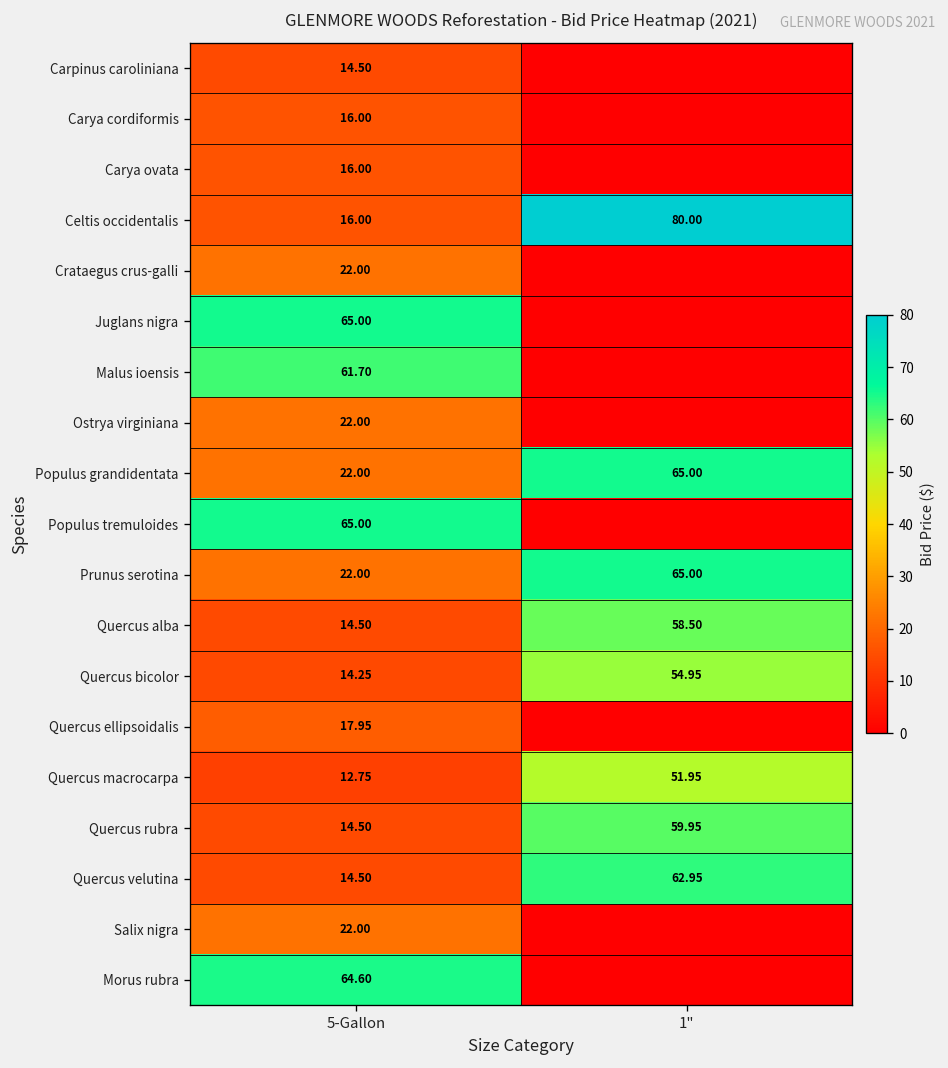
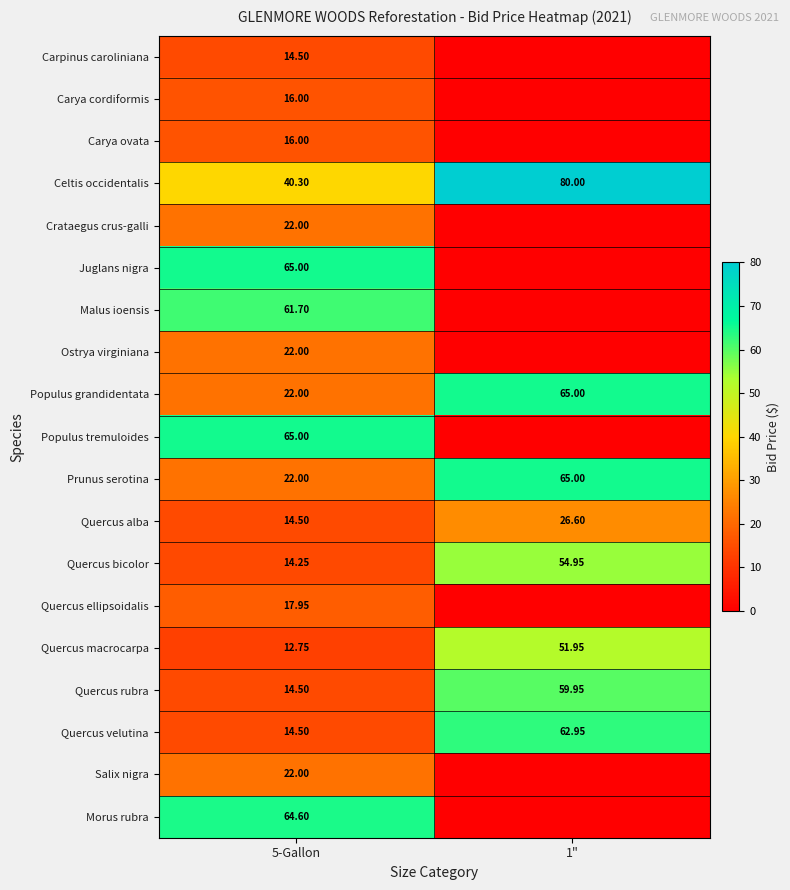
  {
    "Carpinus caroliniana": {
      "5-Gallon": 14.50
    },
    "Carya cordiformis": {
      "5-Gallon": 16.00
    },
    "Carya ovata": {
      "5-Gallon": 16.00
    },
    "Celtis occidentalis": {
-     "5-Gallon": 16.00,
+     "5-Gallon": 40.30,
      "1\"": 80.00
    },
    "Crataegus crus-galli": {
      "5-Gallon": 22.00
    },
    "Juglans nigra": {
      "5-Gallon": 65.00
    },
    "Malus ioensis": {
      "5-Gallon": 61.70
    },
    "Ostrya virginiana": {
      "5-Gallon": 22.00
    },
    "Populus grandidentata": {
      "5-Gallon": 22.00,
      "1\"": 65.00
    },
    "Populus tremuloides": {
      "5-Gallon": 65.00
    },
    "Prunus serotina": {
      "5-Gallon": 22.00,
      "1\"": 65.00
    },
    "Quercus alba": {
      "5-Gallon": 14.50,
-     "1\"": 58.50
+     "1\"": 26.60
    },
    "Quercus bicolor": {
      "5-Gallon": 14.25,
      "1\"": 54.95
    },
    "Quercus ellipsoidalis": {
      "5-Gallon": 17.95
    },
    "Quercus macrocarpa": {
      "5-Gallon": 12.75,
      "1\"": 51.95
    },
    "Quercus rubra": {
      "5-Gallon": 14.50,
      "1\"": 59.95
    },
    "Quercus velutina": {
      "5-Gallon": 14.50,
      "1\"": 62.95
    },
    "Salix nigra": {
      "5-Gallon": 22.00
    },
    "Morus rubra": {
      "5-Gallon": 64.60
    }
  }
